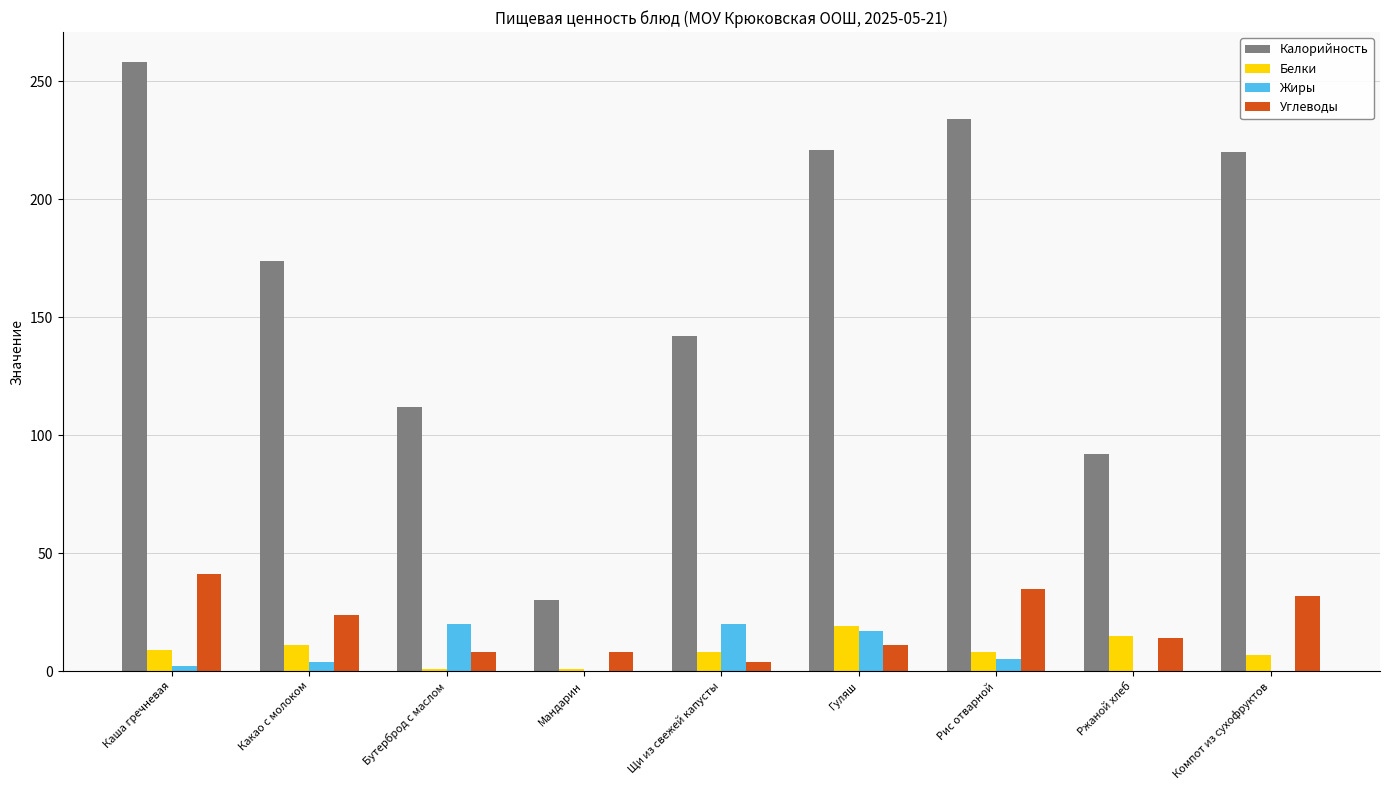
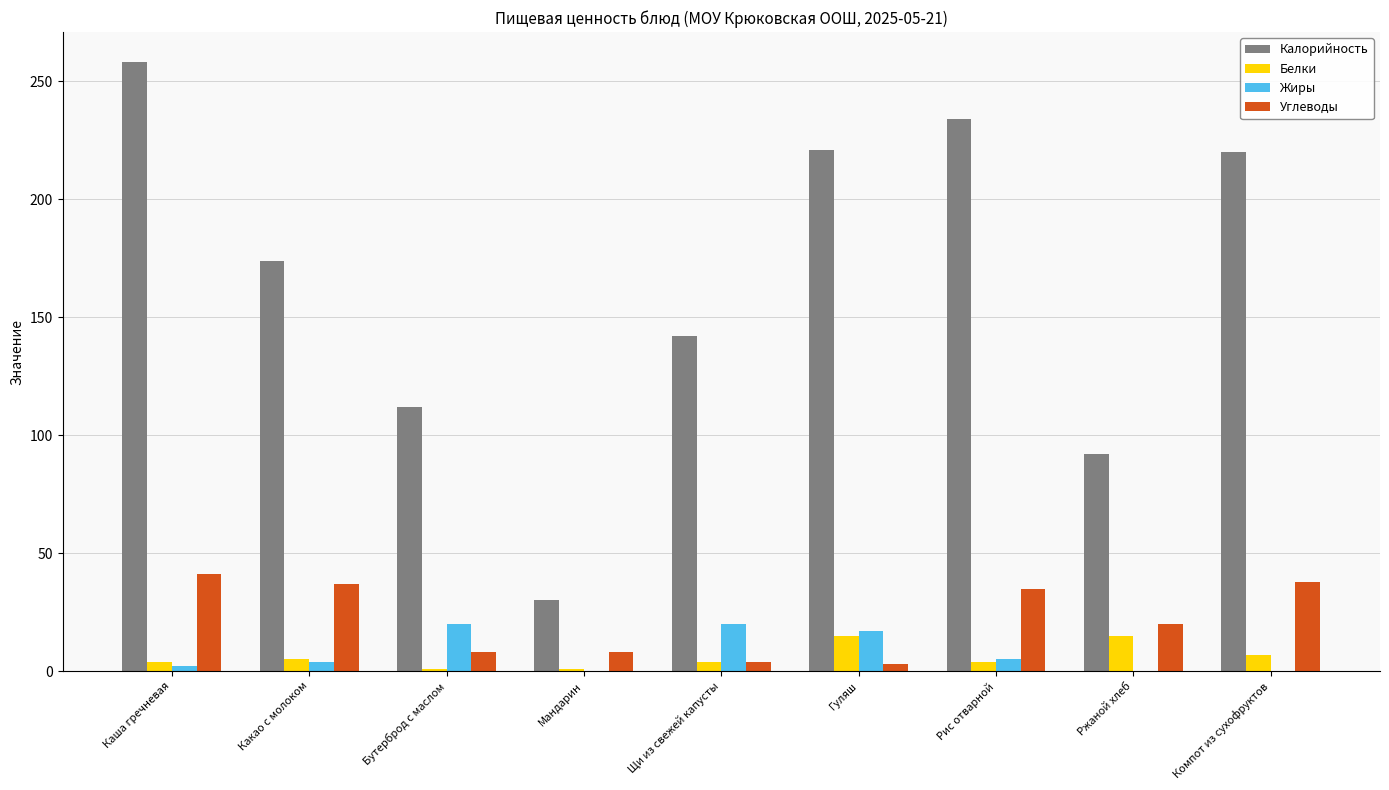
  {
    "Калорийность": {
      "Каша гречневая": 258,
      "Какао с молоком": 174,
      "Бутерброд с маслом": 112,
      "Мандарин": 30,
      "Щи из свежей капусты": 142,
      "Гуляш": 221,
      "Рис отварной": 234,
      "Ржаной хлеб": 92,
      "Компот из сухофруктов": 220
    },
    "Белки": {
-     "Каша гречневая": 9,
-     "Какао с молоком": 11,
-     "Щи из свежей капусты": 8,
-     "Гуляш": 19,
-     "Рис отварной": 8,
+     "Каша гречневая": 4,
+     "Какао с молоком": 5,
+     "Щи из свежей капусты": 4,
+     "Гуляш": 15,
+     "Рис отварной": 4,
      "Ржаной хлеб": 15,
      "Компот из сухофруктов": 7
    },
    "Жиры": {
      "Каша гречневая": 2,
      "Какао с молоком": 4,
      "Бутерброд с маслом": 20,
      "Мандарин": 0,
      "Щи из свежей капусты": 20,
      "Гуляш": 17,
      "Рис отварной": 5,
      "Ржаной хлеб": 0,
      "Компот из сухофруктов": 0
    },
    "Углеводы": {
      "Каша гречневая": 41,
-     "Какао с молоком": 24,
+     "Какао с молоком": 37,
      "Бутерброд с маслом": 8,
      "Мандарин": 8,
      "Щи из свежей капусты": 4,
-     "Гуляш": 11,
+     "Гуляш": 3,
      "Рис отварной": 35,
-     "Ржаной хлеб": 14,
-     "Компот из сухофруктов": 32
+     "Ржаной хлеб": 20,
+     "Компот из сухофруктов": 38
    }
  }
